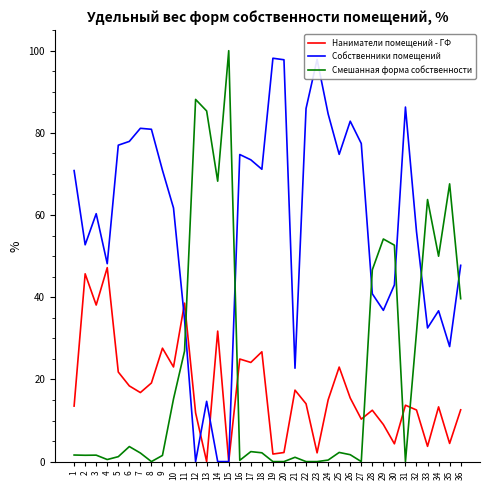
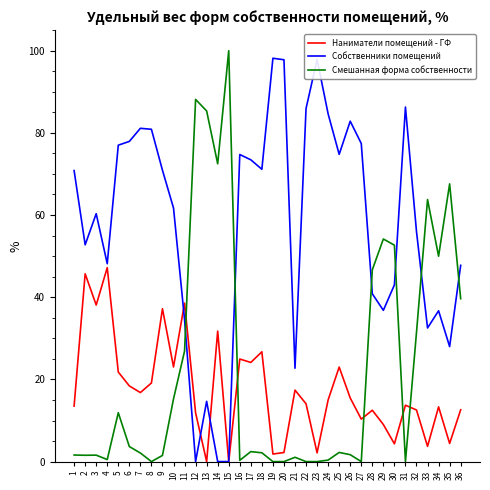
  {
    "Наниматели помещений - ГФ": {
      "1": 14,
      "2": 46,
      "3": 38,
      "4": 47,
      "5": 22,
      "6": 18,
      "7": 17,
      "8": 19,
-     "9": 28,
+     "9": 37,
      "10": 23,
      "11": 39,
      "12": 12,
      "13": 0,
      "14": 32,
      "16": 25,
      "17": 24,
      "18": 27,
      "19": 2,
      "20": 2,
      "21": 17,
      "22": 14,
      "23": 2,
      "24": 15,
      "25": 23,
      "26": 15,
      "27": 10,
      "28": 13,
      "29": 9,
      "30": 4,
      "31": 14,
      "32": 13,
      "33": 4,
      "34": 13,
      "35": 4,
      "36": 13
    },
    "Собственники помещений": {
      "1": 71,
      "2": 53,
      "3": 60,
      "4": 48,
      "5": 77,
      "6": 78,
      "7": 81,
      "8": 81,
      "9": 71,
      "10": 62,
      "11": 35,
      "12": 0,
      "13": 15,
      "14": 0,
      "16": 75,
      "17": 73,
      "18": 71,
      "19": 98,
      "20": 98,
      "21": 23,
      "22": 86,
      "24": 85,
      "25": 75,
      "26": 83,
      "27": 77,
      "28": 41,
      "29": 37,
      "30": 43,
      "31": 86,
      "32": 56,
      "33": 33,
      "34": 37,
      "35": 28,
      "36": 48
    },
    "Смешанная форма собственности": {
      "1": 2,
      "2": 2,
      "3": 2,
      "4": 1,
-     "5": 1,
+     "5": 12,
      "6": 4,
      "7": 2,
      "8": 0,
      "9": 2,
      "10": 15,
      "11": 27,
      "12": 88,
      "13": 85,
-     "14": 68,
+     "14": 72,
      "15": 100,
      "16": 0,
      "17": 2,
      "18": 2,
      "19": 0,
      "20": 0,
      "21": 1,
      "22": 0,
      "23": 0,
      "24": 0,
      "25": 2,
      "26": 2,
      "27": 0,
      "28": 47,
      "29": 54,
      "30": 53,
      "31": 0,
      "32": 31,
      "33": 64,
      "34": 50,
      "35": 68,
      "36": 40
    }
  }
